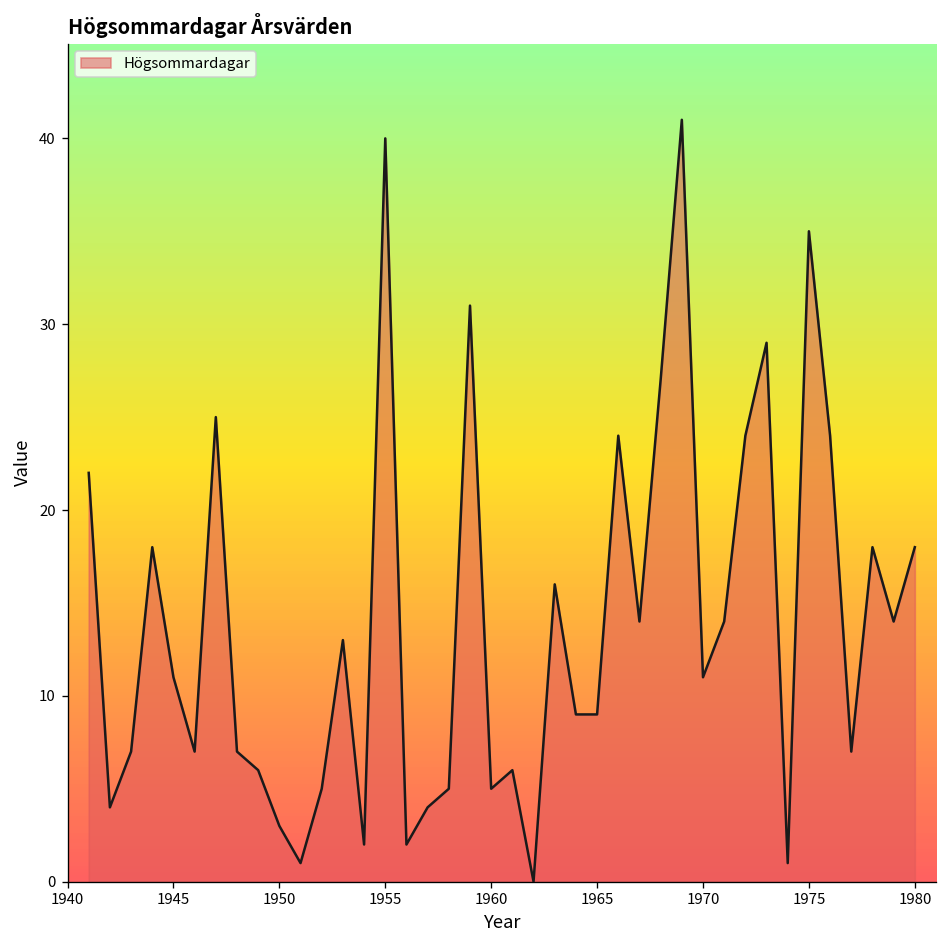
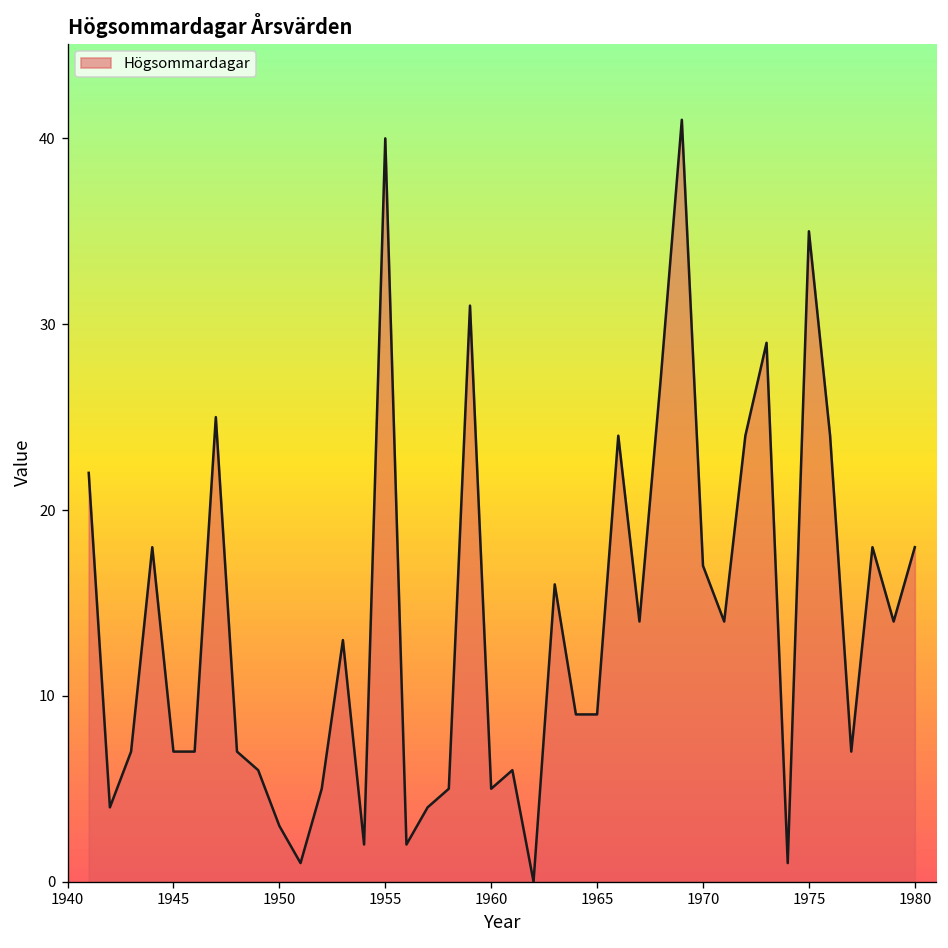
  {
-   "1945": 11,
+   "1945": 7,
    "1950": 3,
    "1955": 40,
    "1960": 5,
    "1965": 9,
-   "1970": 11,
+   "1970": 17,
    "1975": 35,
    "1980": 18
  }
